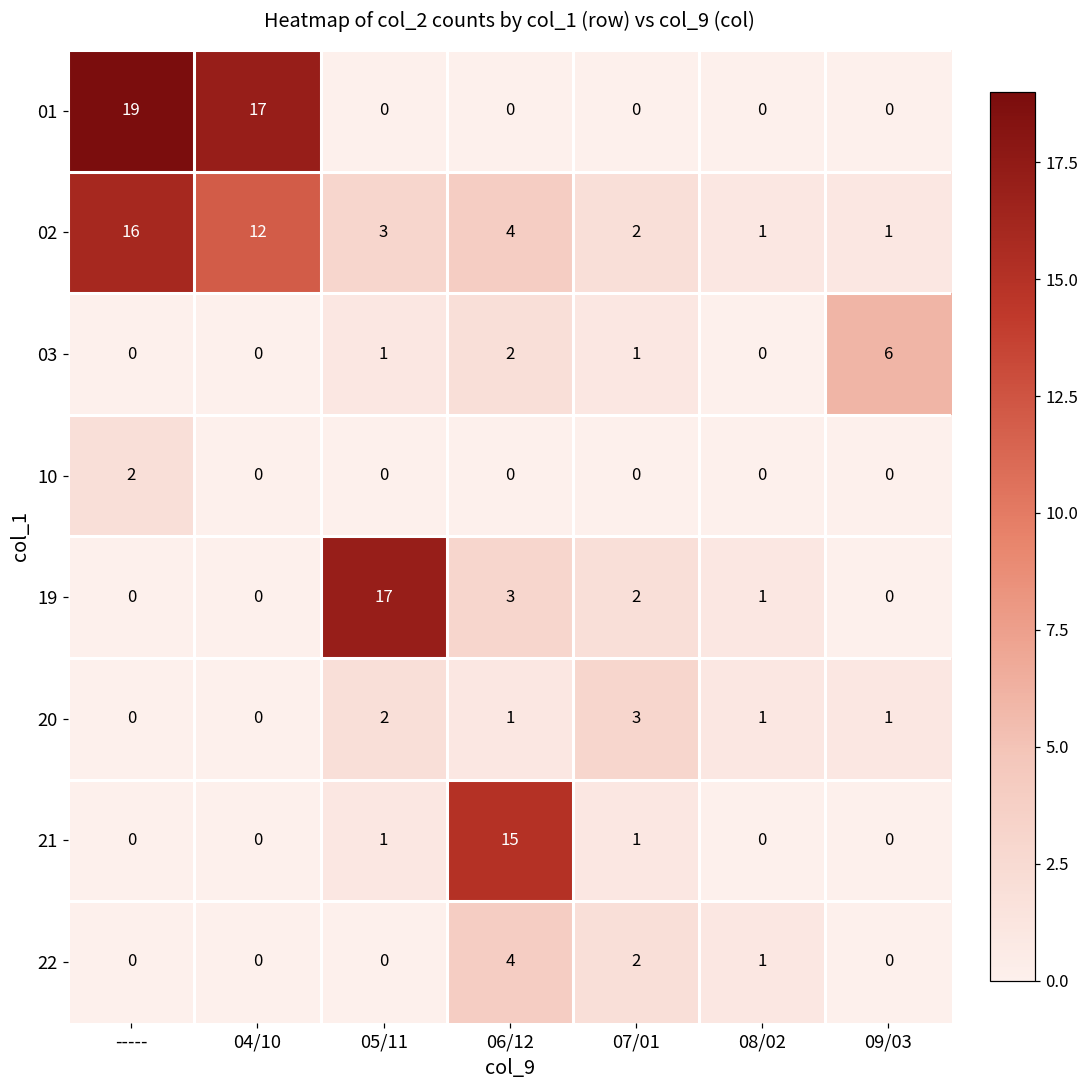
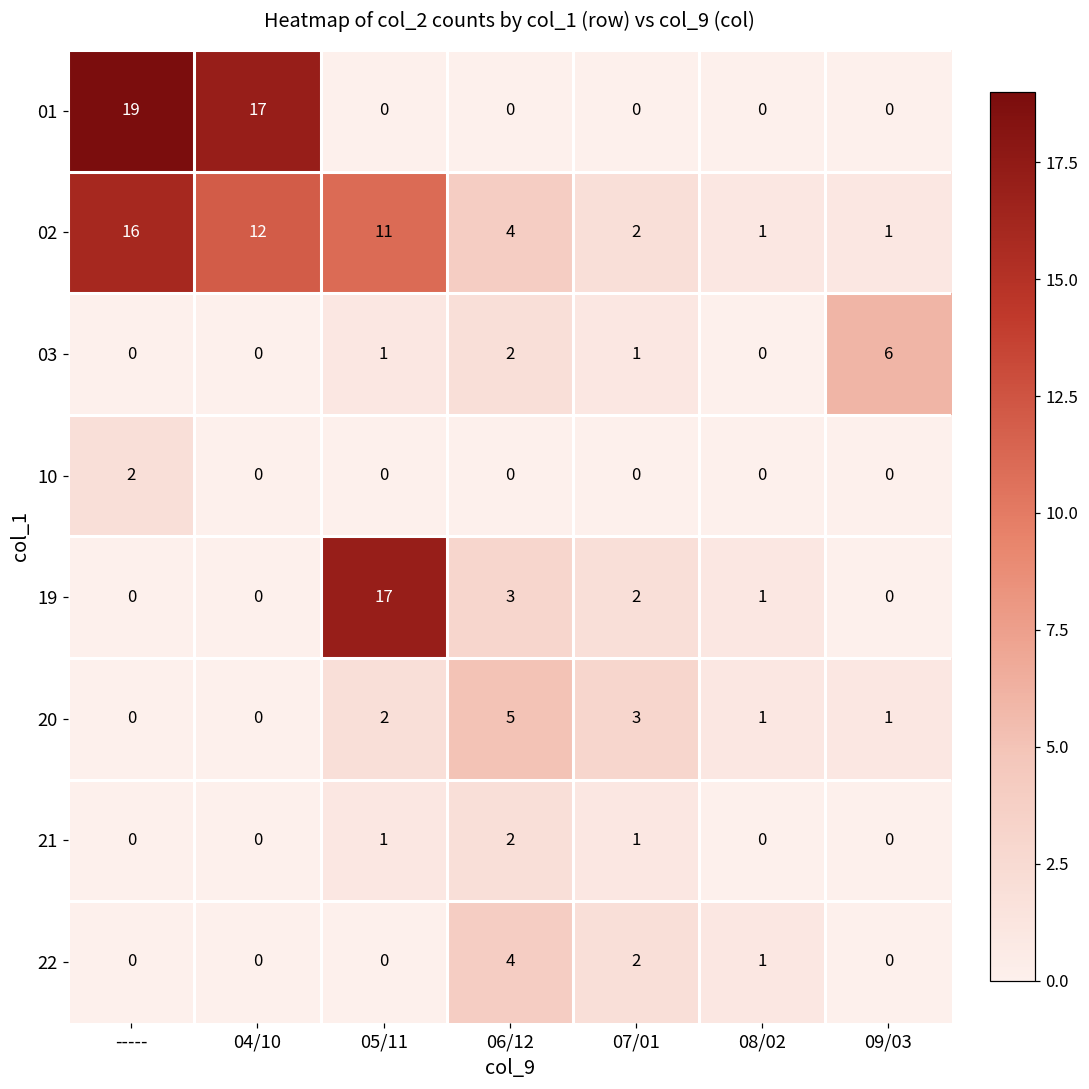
  {
    "01": {
      "-----": 19,
      "04/10": 17,
      "05/11": 0,
      "06/12": 0,
      "07/01": 0,
      "08/02": 0,
      "09/03": 0
    },
    "02": {
      "-----": 16,
      "04/10": 12,
-     "05/11": 3,
+     "05/11": 11,
      "06/12": 4,
      "07/01": 2,
      "08/02": 1,
      "09/03": 1
    },
    "03": {
      "-----": 0,
      "04/10": 0,
      "05/11": 1,
      "06/12": 2,
      "07/01": 1,
      "08/02": 0,
      "09/03": 6
    },
    "10": {
      "-----": 2,
      "04/10": 0,
      "05/11": 0,
      "06/12": 0,
      "07/01": 0,
      "08/02": 0,
      "09/03": 0
    },
    "19": {
      "-----": 0,
      "04/10": 0,
      "05/11": 17,
      "06/12": 3,
      "07/01": 2,
      "08/02": 1,
      "09/03": 0
    },
    "20": {
      "-----": 0,
      "04/10": 0,
      "05/11": 2,
-     "06/12": 1,
+     "06/12": 5,
      "07/01": 3,
      "08/02": 1,
      "09/03": 1
    },
    "21": {
      "-----": 0,
      "04/10": 0,
      "05/11": 1,
-     "06/12": 15,
+     "06/12": 2,
      "07/01": 1,
      "08/02": 0,
      "09/03": 0
    },
    "22": {
      "-----": 0,
      "04/10": 0,
      "05/11": 0,
      "06/12": 4,
      "07/01": 2,
      "08/02": 1,
      "09/03": 0
    }
  }
